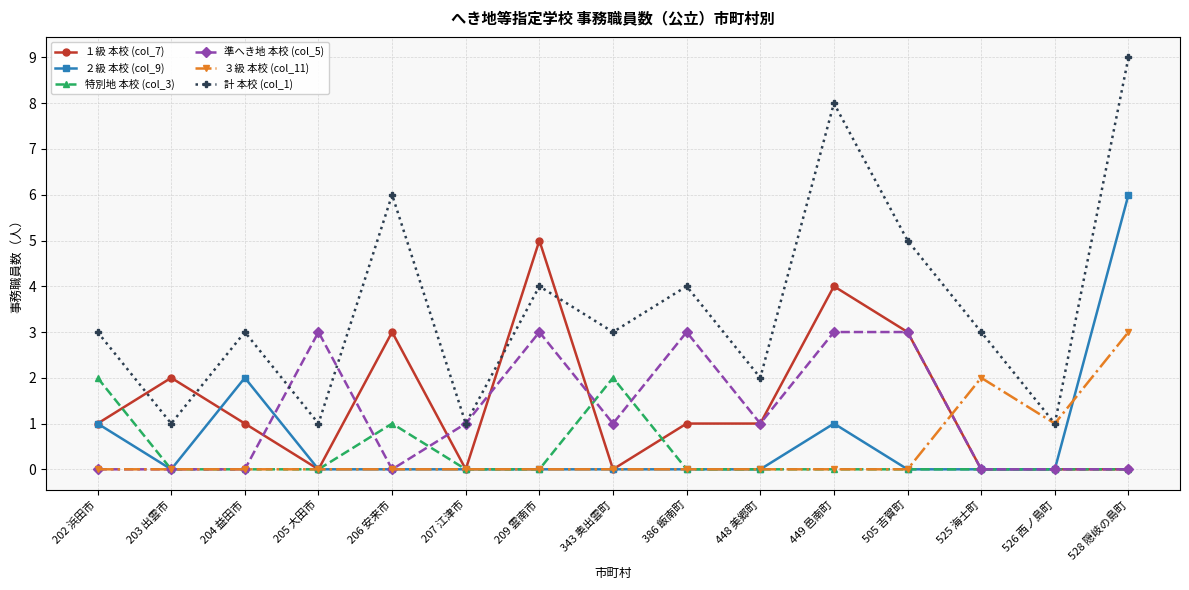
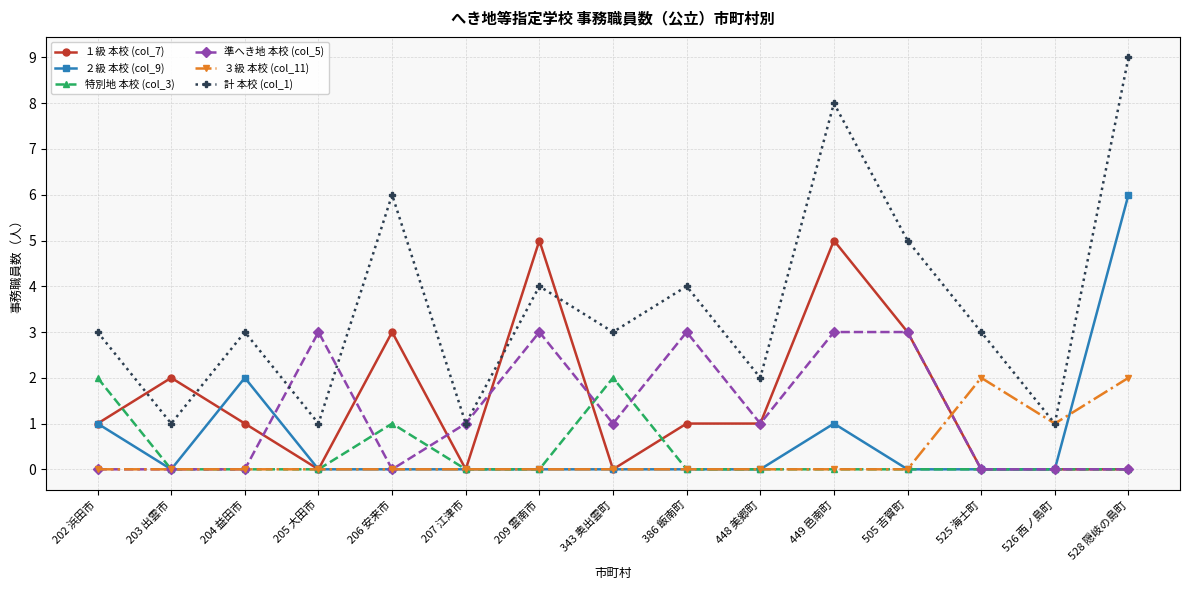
  {
    "１級 本校 (col_7)": {
      "203 出雲市": 2,
      "204 益田市": 1,
      "206 安来市": 3,
      "209 雲南市": 5,
      "386 飯南町": 1,
-     "449 邑南町": 4
+     "449 邑南町": 5
    },
    "２級 本校 (col_9)": {
      "204 益田市": 2,
      "449 邑南町": 1,
      "528 隠岐の島町": 6
    },
    "特別地 本校 (col_3)": {
      "202 浜田市": 2,
      "206 安来市": 1,
      "343 奥出雲町": 2
    },
    "準へき地 本校 (col_5)": {
      "205 大田市": 3,
      "209 雲南市": 3,
      "343 奥出雲町": 1,
      "386 飯南町": 3,
      "449 邑南町": 3
    },
    "３級 本校 (col_11)": {
      "525 海士町": 2,
-     "528 隠岐の島町": 3
+     "528 隠岐の島町": 2
    },
    "計 本校 (col_1)": {
      "202 浜田市": 3,
      "203 出雲市": 1,
      "204 益田市": 3,
      "205 大田市": 1,
      "206 安来市": 6,
      "209 雲南市": 4,
      "343 奥出雲町": 3,
      "386 飯南町": 4,
      "448 美郷町": 2,
      "449 邑南町": 8,
      "505 吉賀町": 5,
      "525 海士町": 3,
      "528 隠岐の島町": 9
    }
  }
